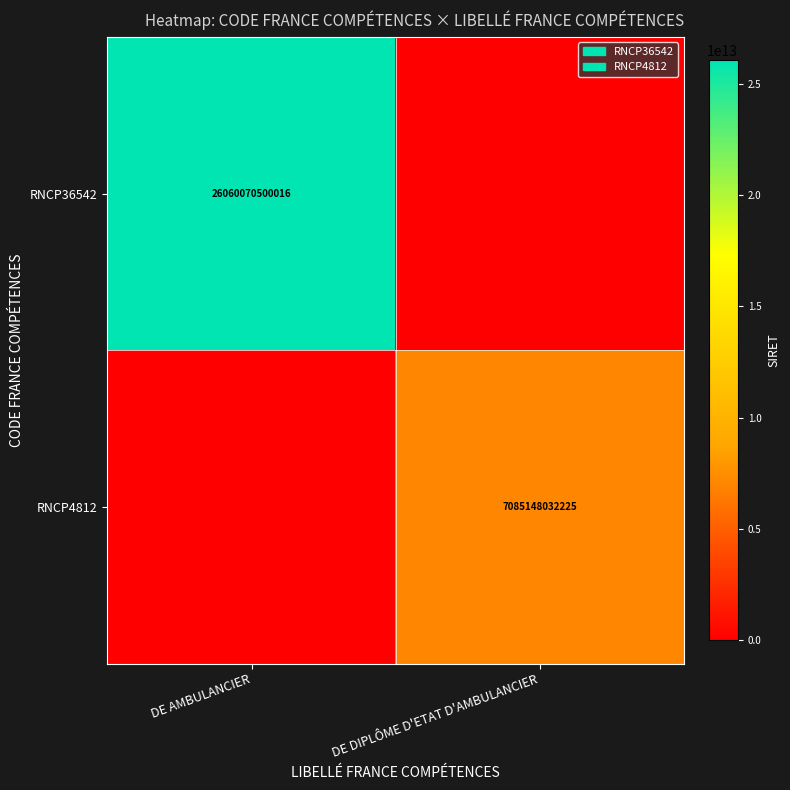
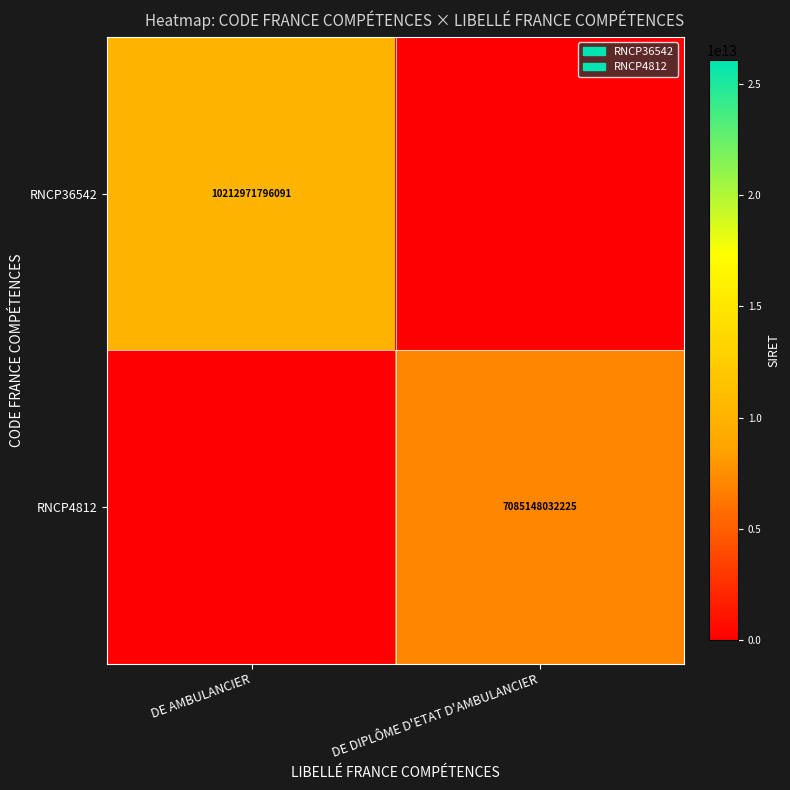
  {
    "RNCP36542": {
-     "DE AMBULANCIER": 26060070500016
+     "DE AMBULANCIER": 10212971796091
    },
    "RNCP4812": {
      "DE DIPLÔME D'ETAT D'AMBULANCIER": 7085148032225
    }
  }
